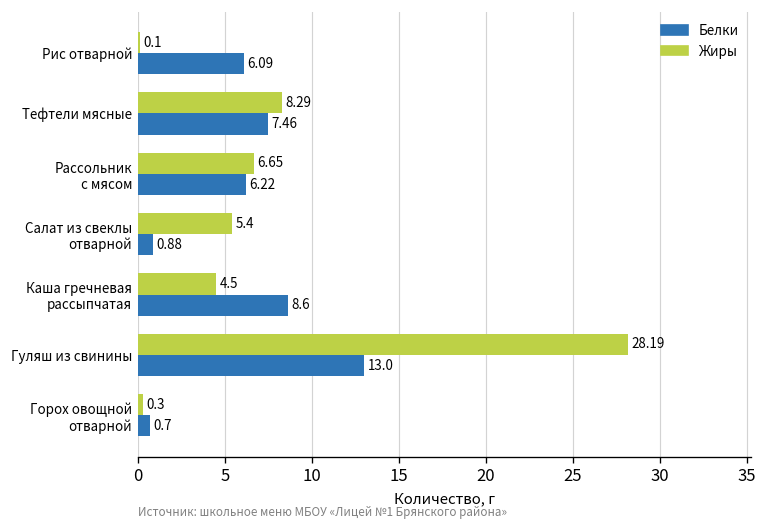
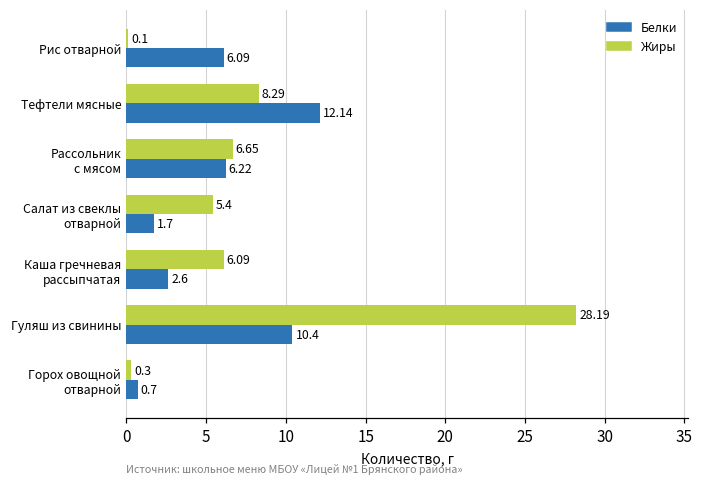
  {
    "Белки": {
      "Рис отварной": 6.09,
-     "Тефтели мясные": 7.46,
+     "Тефтели мясные": 12.14,
      "Рассольник с мясом": 6.22,
-     "Салат из свеклы отварной": 0.88,
-     "Каша гречневая рассыпчатая": 8.6,
-     "Гуляш из свинины": 13.0,
+     "Салат из свеклы отварной": 1.7,
+     "Каша гречневая рассыпчатая": 2.6,
+     "Гуляш из свинины": 10.4,
      "Горох овощной отварной": 0.7
    },
    "Жиры": {
      "Рис отварной": 0.1,
      "Тефтели мясные": 8.29,
      "Рассольник с мясом": 6.65,
      "Салат из свеклы отварной": 5.4,
-     "Каша гречневая рассыпчатая": 4.5,
+     "Каша гречневая рассыпчатая": 6.09,
      "Гуляш из свинины": 28.19,
      "Горох овощной отварной": 0.3
    }
  }
